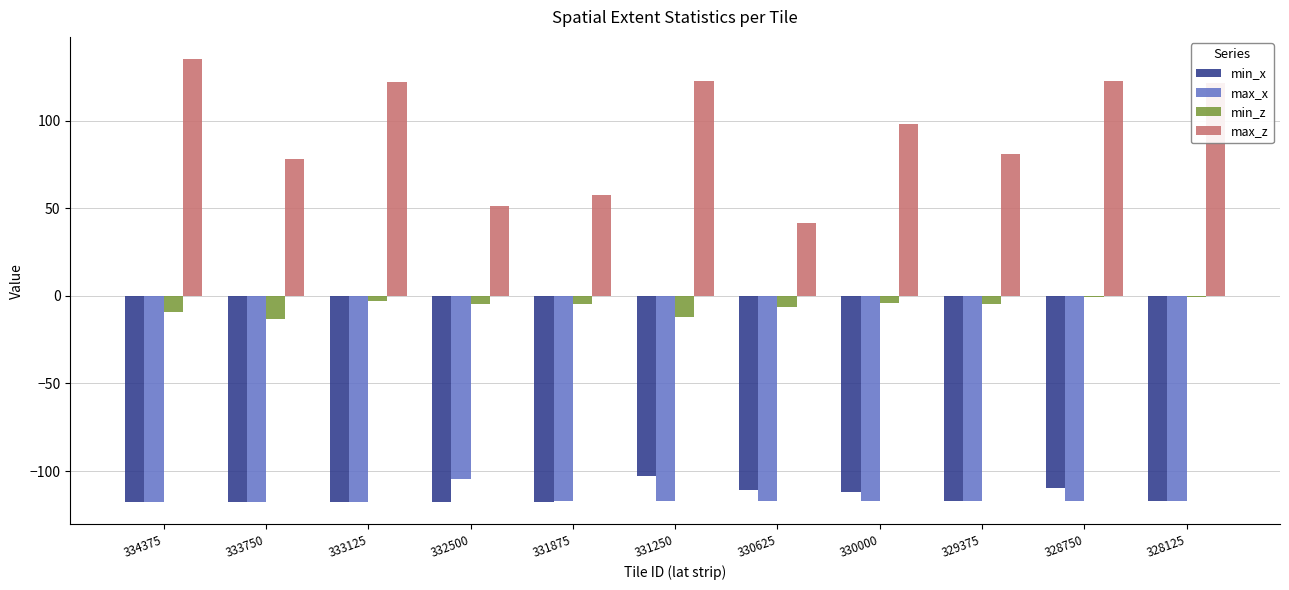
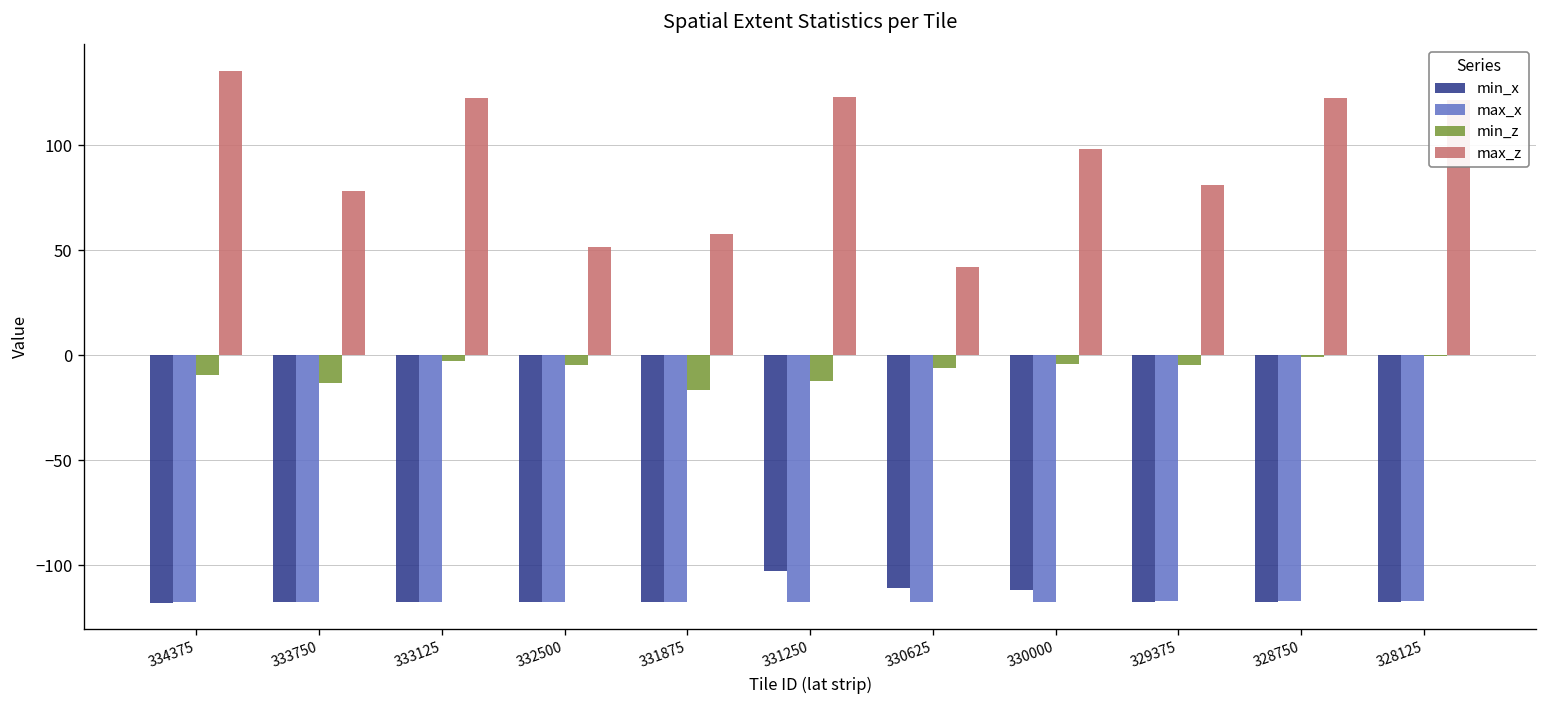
  {
    "min_x": {
      "334375": -118,
      "333750": -118,
      "333125": -118,
      "332500": -117,
      "331875": -117,
      "331250": -103,
      "330625": -111,
      "330000": -112,
      "329375": -117,
-     "328750": -110,
+     "328750": -117,
      "328125": -117
    },
    "max_x": {
      "334375": -118,
      "333750": -118,
      "333125": -117,
-     "332500": -105,
+     "332500": -117,
      "331875": -117,
      "331250": -117,
      "330625": -117,
      "330000": -117,
      "329375": -117,
      "328750": -117,
      "328125": -117
    },
    "min_z": {
      "334375": -9,
      "333750": -13,
      "333125": -3,
      "332500": -5,
-     "331875": -5,
+     "331875": -16,
      "331250": -12,
      "330625": -6,
      "330000": -4,
      "329375": -5
    },
    "max_z": {
      "334375": 135,
      "333750": 78,
      "333125": 122,
      "332500": 52,
      "331875": 58,
      "331250": 123,
      "330625": 42,
      "330000": 98,
      "329375": 81,
      "328750": 123
    }
  }
